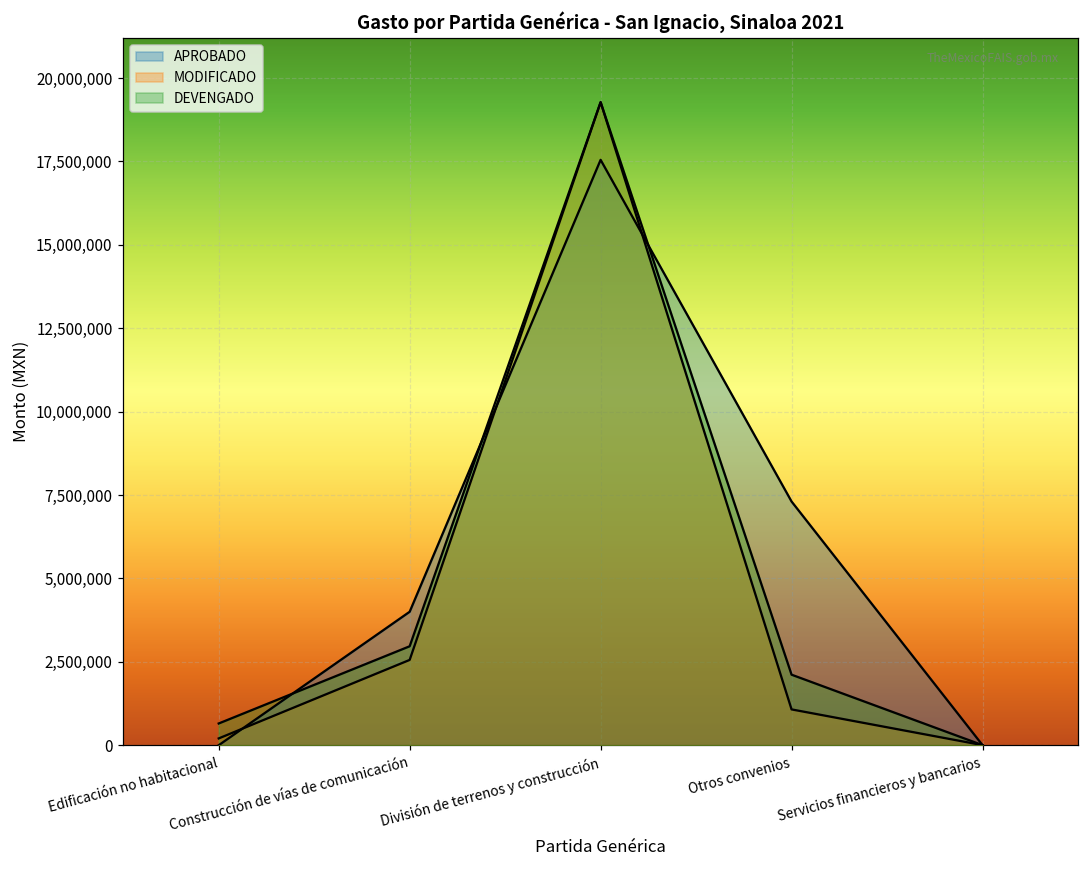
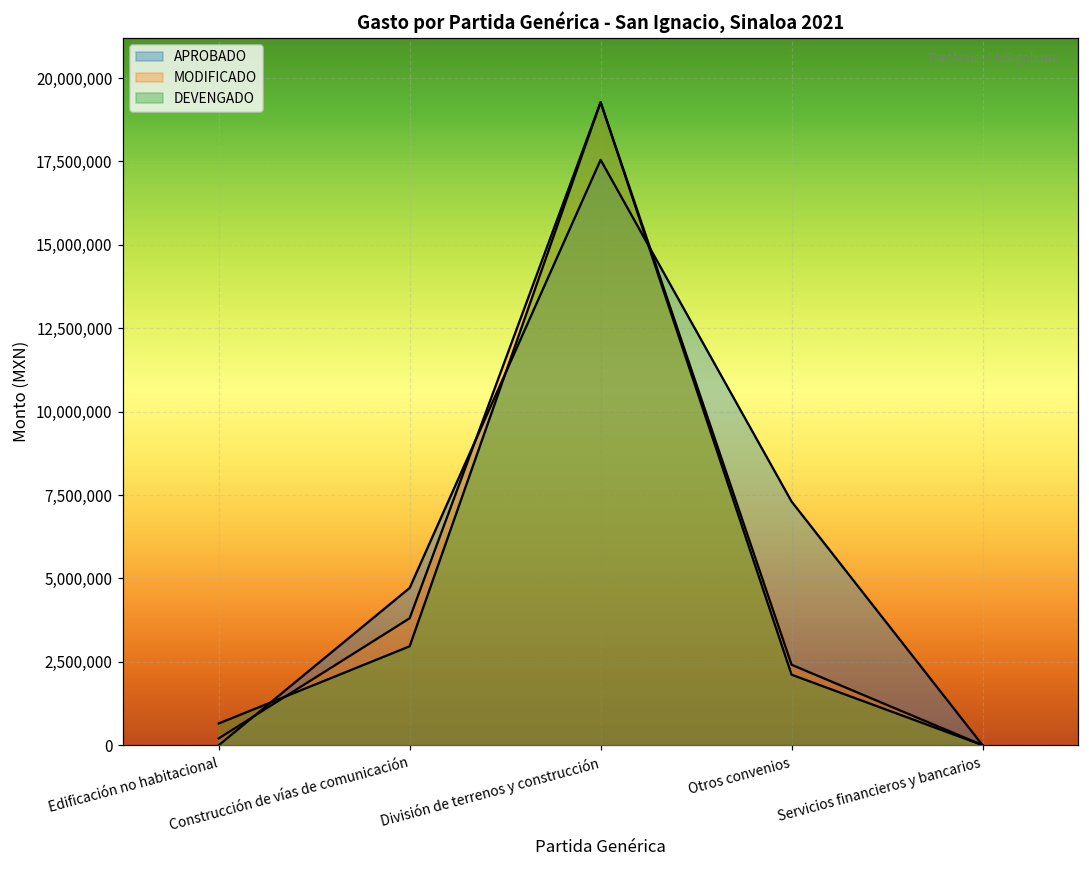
  {
    "APROBADO": {
      "Edificación no habitacional": "0",
-     "Construcción de vías de comunicación": "4,000,000",
+     "Construcción de vías de comunicación": "4,700,000",
      "División de terrenos y construcción": "17,500,000",
      "Otros convenios": "7,300,000"
    },
    "MODIFICADO": {
      "Edificación no habitacional": "200,000",
-     "Construcción de vías de comunicación": "2,600,000",
-     "Otros convenios": "1,100,000"
+     "Construcción de vías de comunicación": "3,800,000",
+     "Otros convenios": "2,400,000"
    },
    "DEVENGADO": {
      "Edificación no habitacional": "700,000",
      "Construcción de vías de comunicación": "3,000,000",
      "Otros convenios": "2,100,000"
    }
  }
